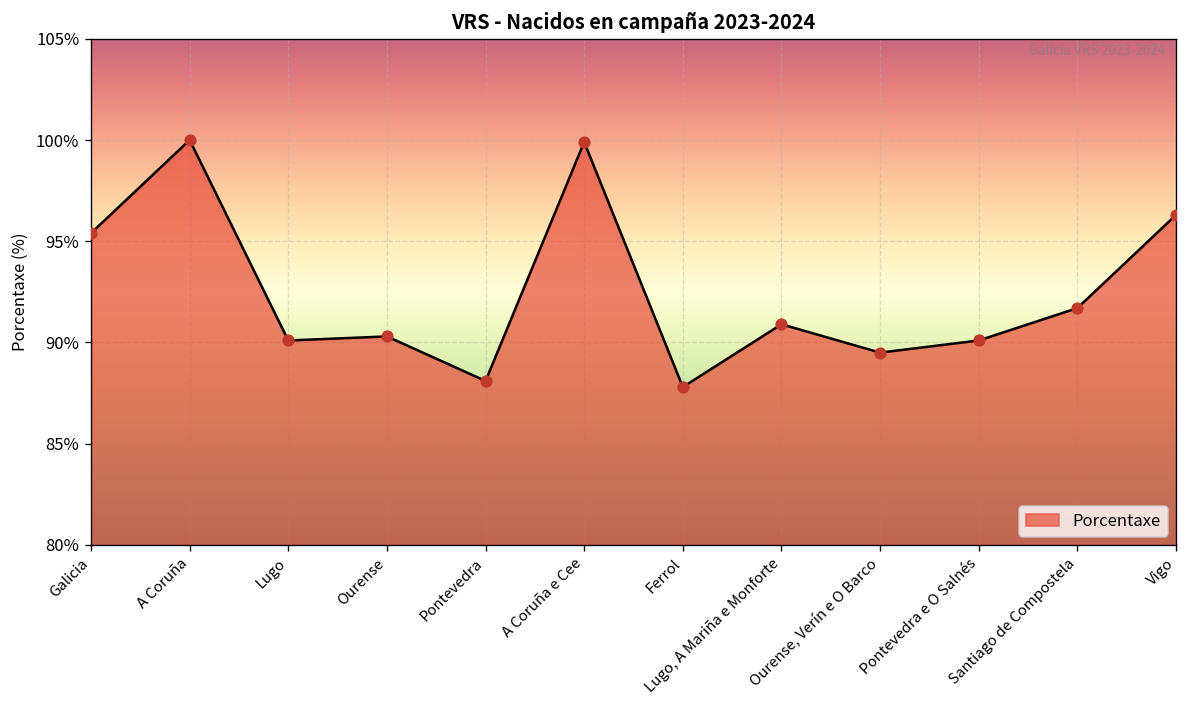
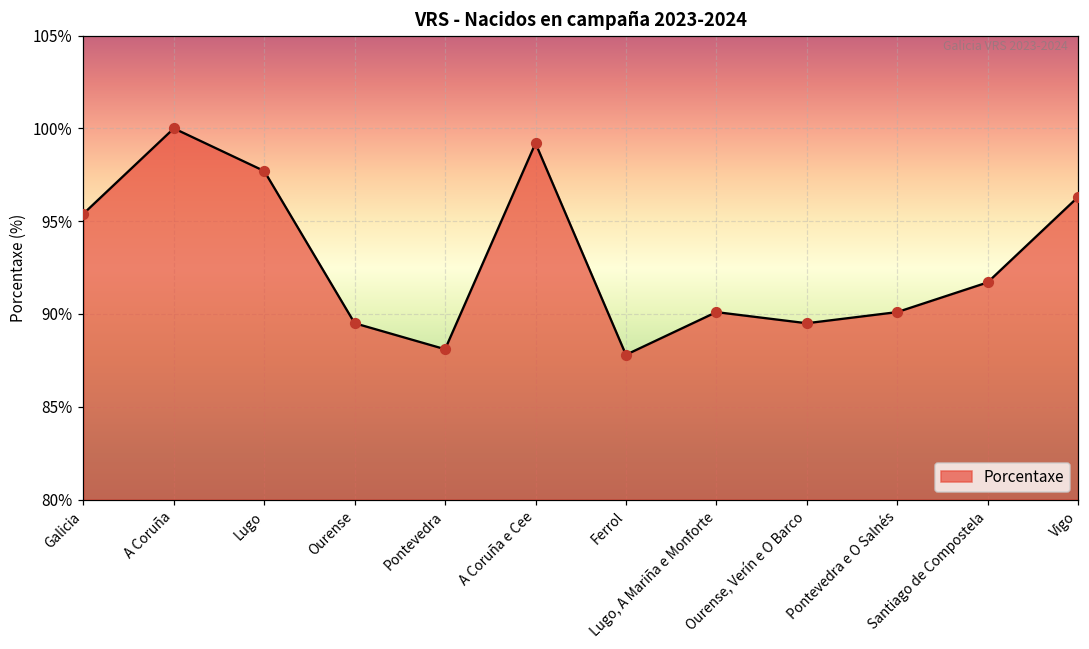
  {
    "Galicia": "95.4%",
    "A Coruña": "100.0%",
-   "Lugo": "90.1%",
-   "Ourense": "90.3%",
+   "Lugo": "97.7%",
+   "Ourense": "89.5%",
    "Pontevedra": "88.1%",
-   "A Coruña e Cee": "99.9%",
+   "A Coruña e Cee": "99.2%",
    "Ferrol": "87.8%",
-   "Lugo, A Mariña e Monforte": "90.9%",
+   "Lugo, A Mariña e Monforte": "90.1%",
    "Ourense, Verín e O Barco": "89.5%",
    "Pontevedra e O Salnés": "90.1%",
    "Santiago de Compostela": "91.7%",
    "Vigo": "96.3%"
  }
